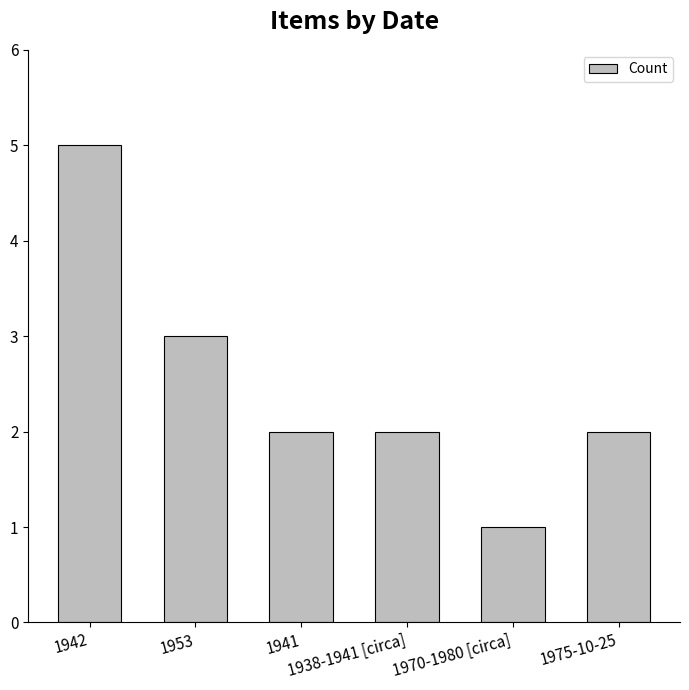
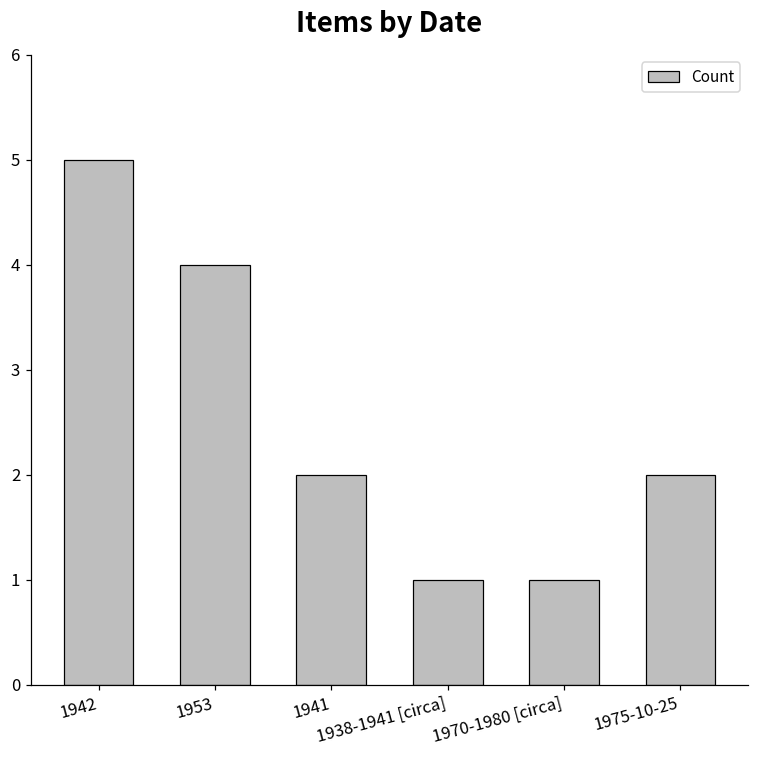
  {
    "1942": 5,
-   "1953": 3,
+   "1953": 4,
    "1941": 2,
-   "1938-1941 [circa]": 2,
+   "1938-1941 [circa]": 1,
    "1970-1980 [circa]": 1,
    "1975-10-25": 2
  }
